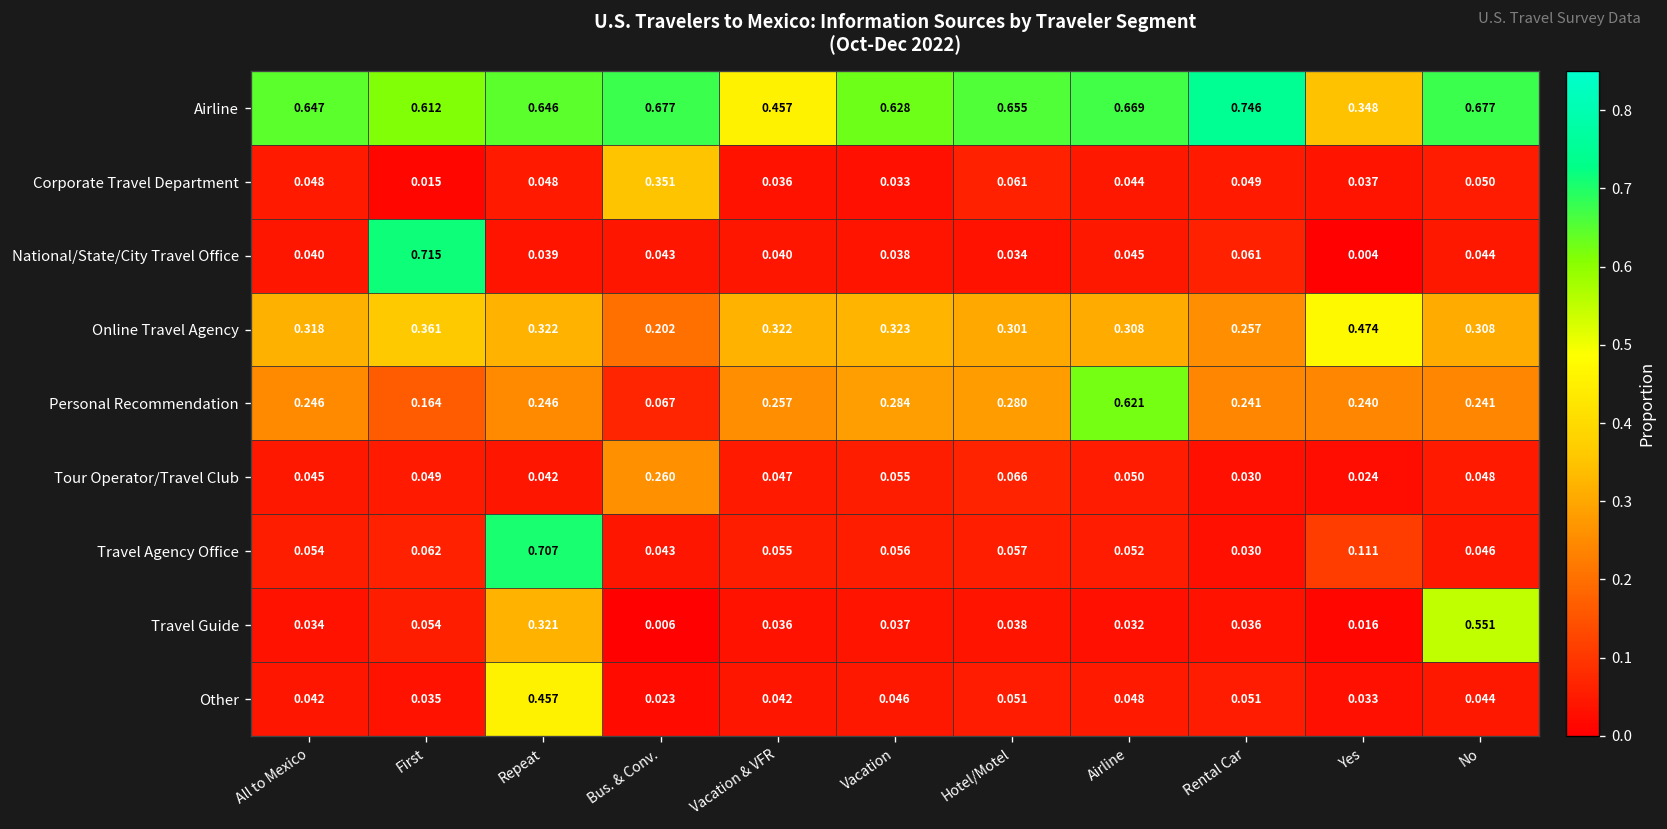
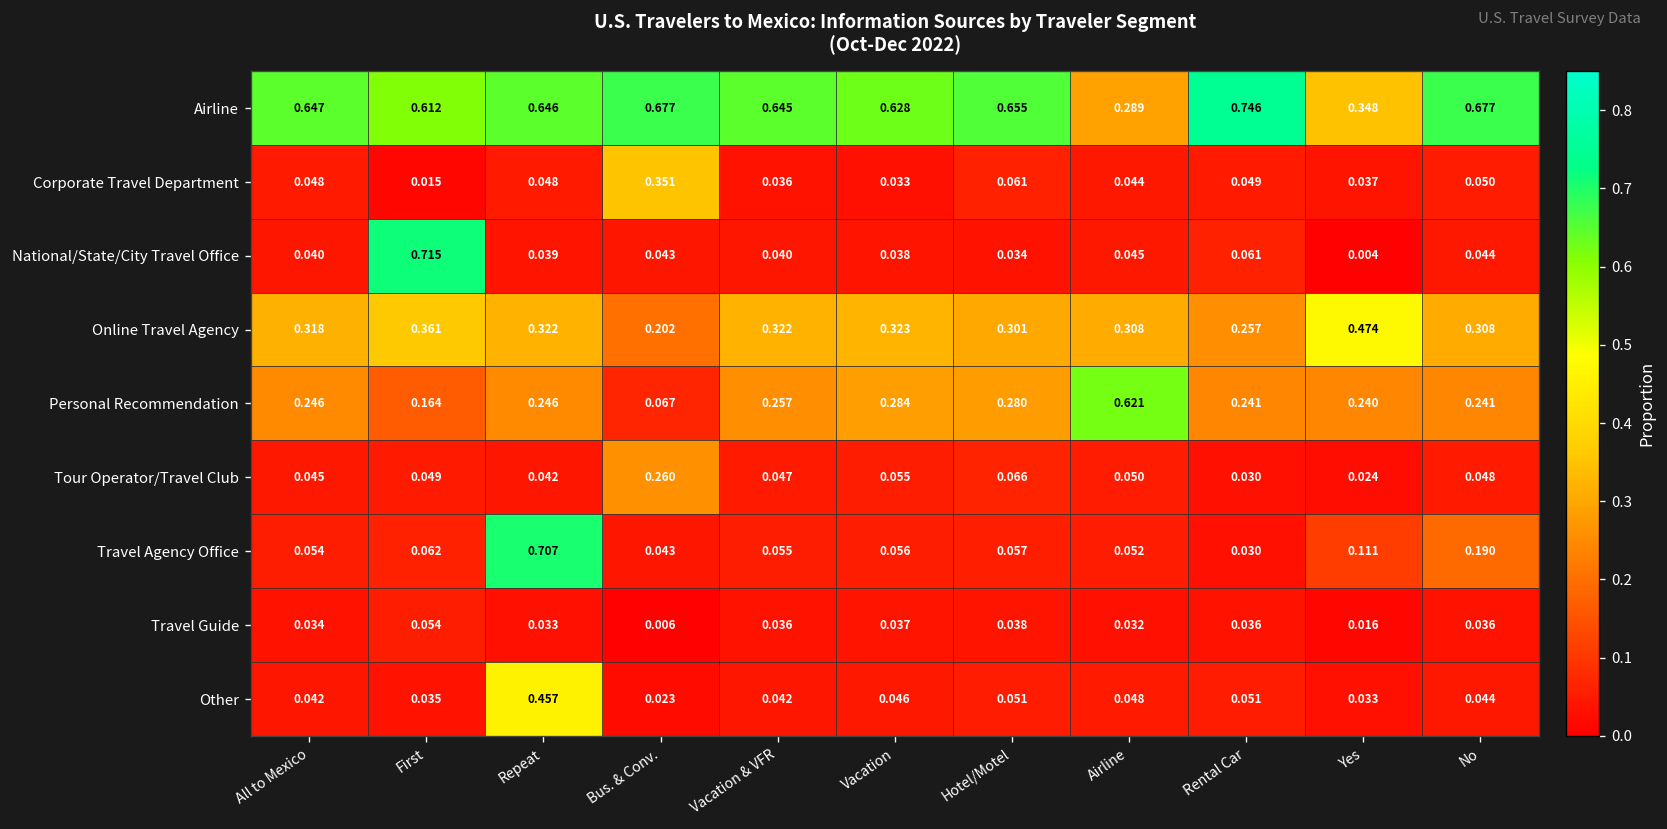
  {
    "Airline": {
      "All to Mexico": 0.647,
      "First": 0.612,
      "Repeat": 0.646,
      "Bus. & Conv.": 0.677,
-     "Vacation & VFR": 0.457,
+     "Vacation & VFR": 0.645,
      "Vacation": 0.628,
      "Hotel/Motel": 0.655,
-     "Airline": 0.669,
+     "Airline": 0.289,
      "Rental Car": 0.746,
      "Yes": 0.348,
      "No": 0.677
    },
    "Corporate Travel Department": {
      "All to Mexico": 0.048,
      "First": 0.015,
      "Repeat": 0.048,
      "Bus. & Conv.": 0.351,
      "Vacation & VFR": 0.036,
      "Vacation": 0.033,
      "Hotel/Motel": 0.061,
      "Airline": 0.044,
      "Rental Car": 0.049,
      "Yes": 0.037,
      "No": 0.050
    },
    "National/State/City Travel Office": {
      "All to Mexico": 0.040,
      "First": 0.715,
      "Repeat": 0.039,
      "Bus. & Conv.": 0.043,
      "Vacation & VFR": 0.040,
      "Vacation": 0.038,
      "Hotel/Motel": 0.034,
      "Airline": 0.045,
      "Rental Car": 0.061,
      "Yes": 0.004,
      "No": 0.044
    },
    "Online Travel Agency": {
      "All to Mexico": 0.318,
      "First": 0.361,
      "Repeat": 0.322,
      "Bus. & Conv.": 0.202,
      "Vacation & VFR": 0.322,
      "Vacation": 0.323,
      "Hotel/Motel": 0.301,
      "Airline": 0.308,
      "Rental Car": 0.257,
      "Yes": 0.474,
      "No": 0.308
    },
    "Personal Recommendation": {
      "All to Mexico": 0.246,
      "First": 0.164,
      "Repeat": 0.246,
      "Bus. & Conv.": 0.067,
      "Vacation & VFR": 0.257,
      "Vacation": 0.284,
      "Hotel/Motel": 0.280,
      "Airline": 0.621,
      "Rental Car": 0.241,
      "Yes": 0.240,
      "No": 0.241
    },
    "Tour Operator/Travel Club": {
      "All to Mexico": 0.045,
      "First": 0.049,
      "Repeat": 0.042,
      "Bus. & Conv.": 0.260,
      "Vacation & VFR": 0.047,
      "Vacation": 0.055,
      "Hotel/Motel": 0.066,
      "Airline": 0.050,
      "Rental Car": 0.030,
      "Yes": 0.024,
      "No": 0.048
    },
    "Travel Agency Office": {
      "All to Mexico": 0.054,
      "First": 0.062,
      "Repeat": 0.707,
      "Bus. & Conv.": 0.043,
      "Vacation & VFR": 0.055,
      "Vacation": 0.056,
      "Hotel/Motel": 0.057,
      "Airline": 0.052,
      "Rental Car": 0.030,
      "Yes": 0.111,
-     "No": 0.046
+     "No": 0.190
    },
    "Travel Guide": {
      "All to Mexico": 0.034,
      "First": 0.054,
-     "Repeat": 0.321,
+     "Repeat": 0.033,
      "Bus. & Conv.": 0.006,
      "Vacation & VFR": 0.036,
      "Vacation": 0.037,
      "Hotel/Motel": 0.038,
      "Airline": 0.032,
      "Rental Car": 0.036,
      "Yes": 0.016,
-     "No": 0.551
+     "No": 0.036
    },
    "Other": {
      "All to Mexico": 0.042,
      "First": 0.035,
      "Repeat": 0.457,
      "Bus. & Conv.": 0.023,
      "Vacation & VFR": 0.042,
      "Vacation": 0.046,
      "Hotel/Motel": 0.051,
      "Airline": 0.048,
      "Rental Car": 0.051,
      "Yes": 0.033,
      "No": 0.044
    }
  }
